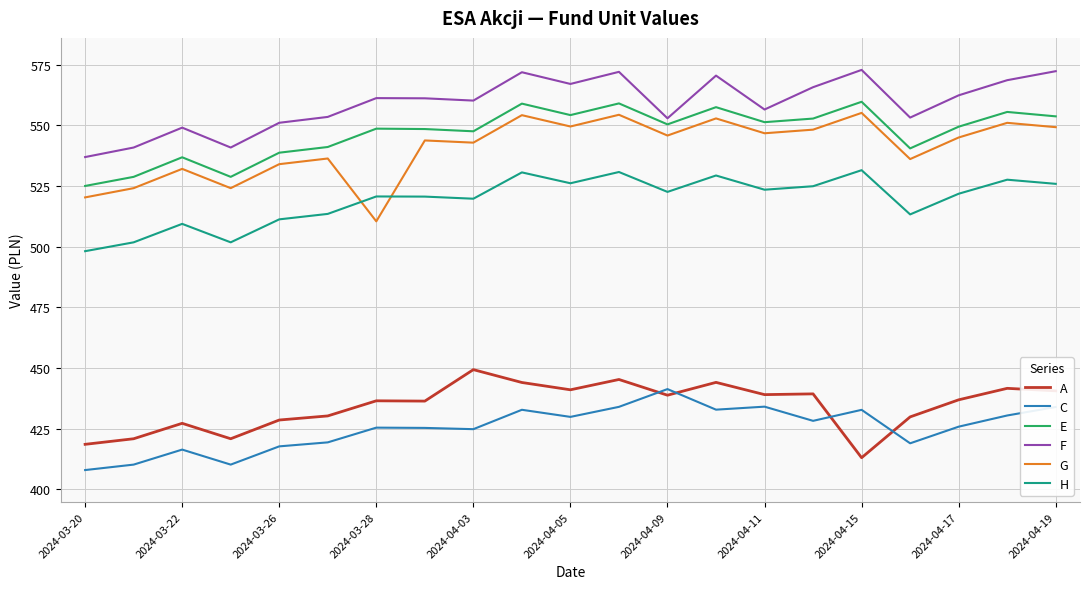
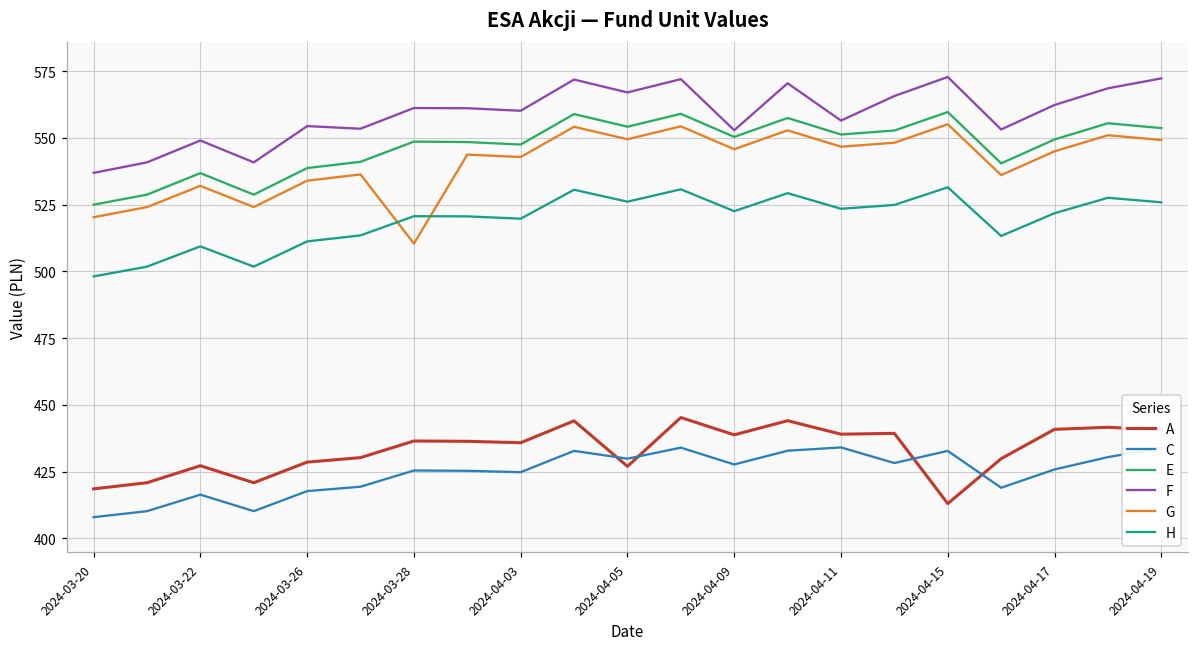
  {
    "A": {
      "2024-03-20": 419,
      "2024-03-22": 427,
      "2024-03-26": 429,
      "2024-03-28": 436,
-     "2024-04-03": 449,
-     "2024-04-05": 441,
+     "2024-04-03": 436,
+     "2024-04-05": 427,
      "2024-04-09": 439,
      "2024-04-11": 439,
      "2024-04-15": 413,
-     "2024-04-17": 437
+     "2024-04-17": 441
    },
    "C": {
      "2024-03-20": 408,
      "2024-03-22": 416,
      "2024-03-26": 418,
      "2024-03-28": 425,
      "2024-04-03": 425,
      "2024-04-05": 430,
-     "2024-04-09": 441,
+     "2024-04-09": 428,
      "2024-04-11": 434,
      "2024-04-15": 433,
      "2024-04-17": 426
    },
    "F": {
      "2024-03-20": 537,
      "2024-03-22": 549,
-     "2024-03-26": 551,
+     "2024-03-26": 554,
      "2024-03-28": 561,
      "2024-04-03": 560,
      "2024-04-05": 567,
      "2024-04-09": 553,
      "2024-04-11": 557,
      "2024-04-15": 573,
      "2024-04-17": 562,
      "2024-04-19": 572
    },
    "G": {
      "2024-03-20": 520,
      "2024-03-22": 532,
      "2024-03-26": 534,
      "2024-03-28": 510,
      "2024-04-03": 543,
      "2024-04-05": 550,
      "2024-04-09": 546,
      "2024-04-11": 547,
      "2024-04-15": 555,
      "2024-04-17": 545,
      "2024-04-19": 549
    }
  }
